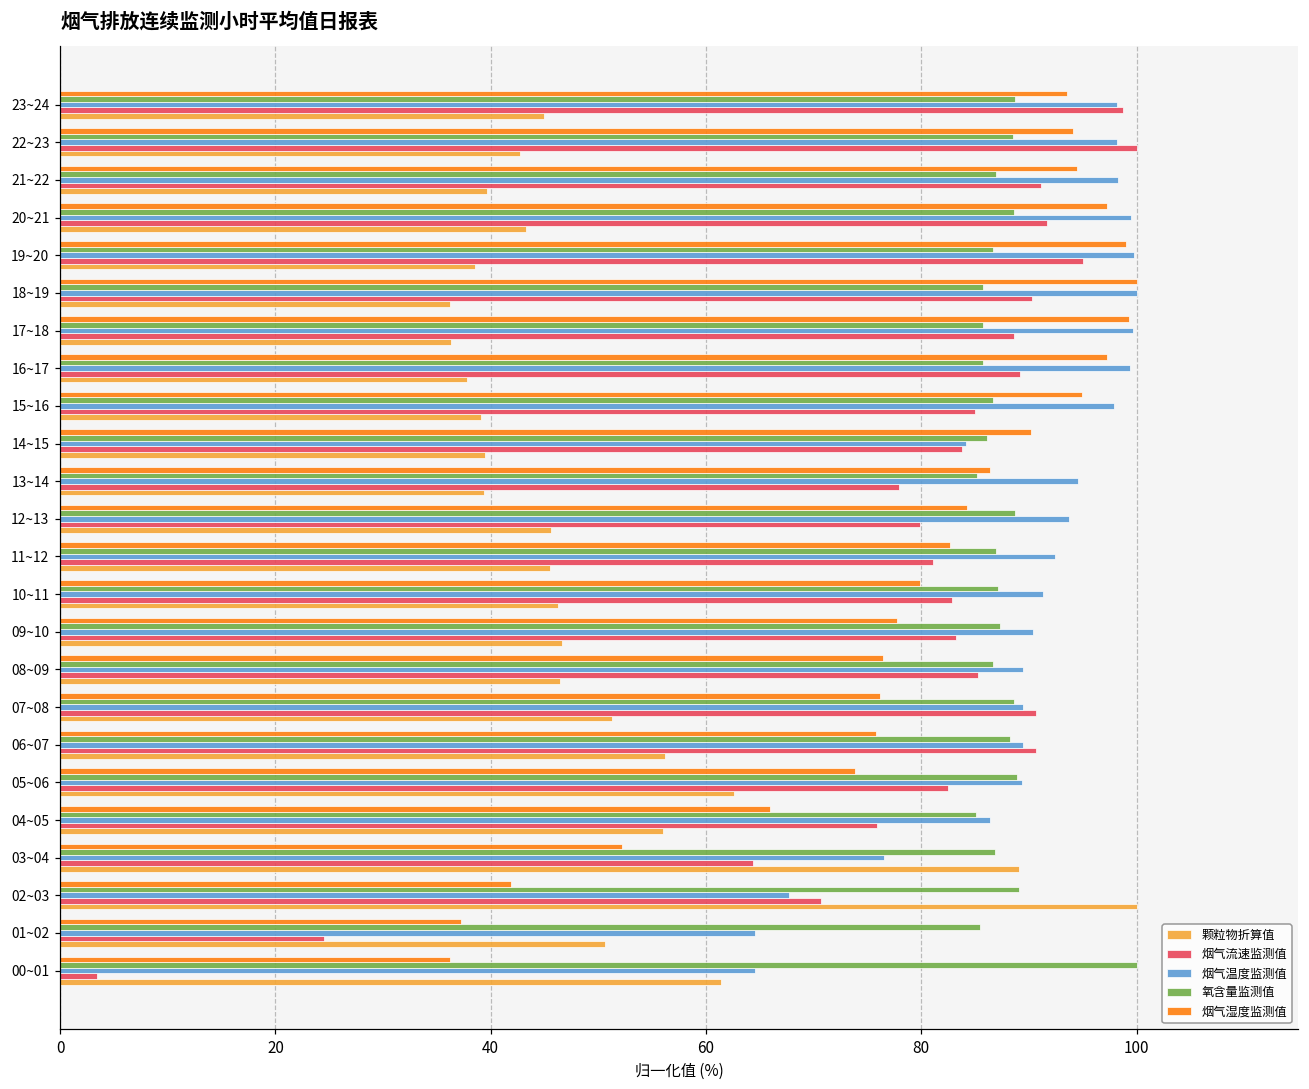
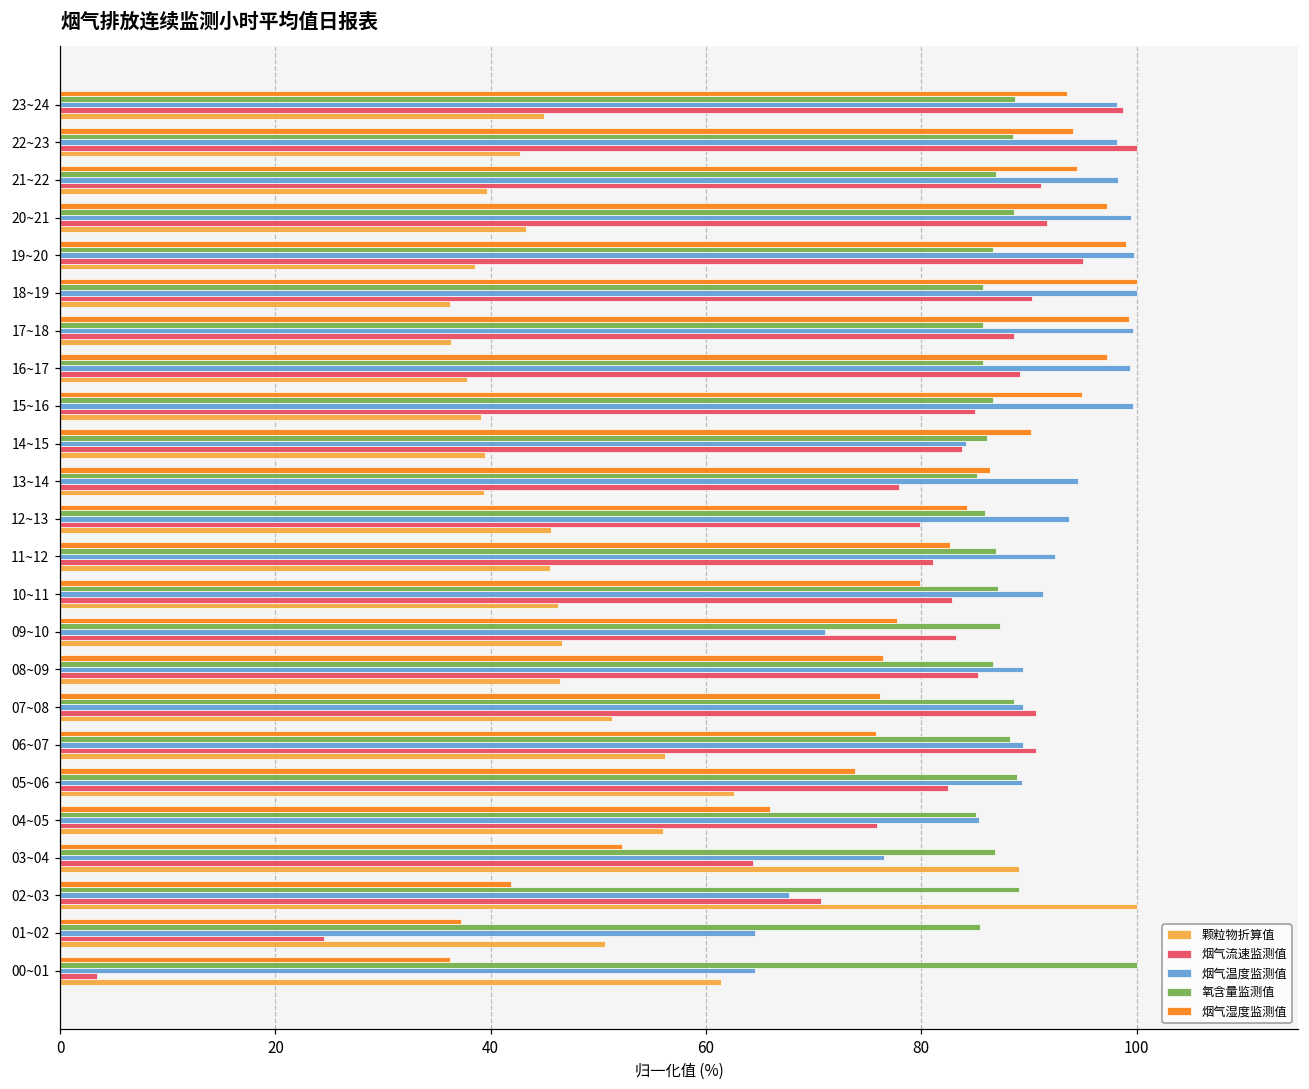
  {
    "烟气流速监测值": {
      "23~24": 99,
      "22~23": 100,
      "21~22": 91,
      "20~21": 92,
      "19~20": 95,
      "18~19": 90,
      "17~18": 89,
      "16~17": 89,
      "15~16": 85,
      "14~15": 84,
      "13~14": 78,
      "12~13": 80,
      "11~12": 81,
      "10~11": 83,
      "09~10": 83,
      "08~09": 85,
      "07~08": 91,
      "06~07": 91,
      "05~06": 83,
      "04~05": 76,
      "03~04": 64,
      "02~03": 71,
      "01~02": 25,
      "00~01": 3
    },
    "烟气温度监测值": {
      "23~24": 98,
      "22~23": 98,
      "21~22": 98,
      "20~21": 99,
      "19~20": 100,
      "18~19": 100,
      "17~18": 100,
      "16~17": 99,
-     "15~16": 98,
+     "15~16": 100,
      "14~15": 84,
      "13~14": 95,
      "12~13": 94,
      "11~12": 92,
      "10~11": 91,
-     "09~10": 90,
+     "09~10": 71,
      "08~09": 89,
      "07~08": 89,
      "06~07": 89,
      "05~06": 89,
-     "04~05": 86,
+     "04~05": 85,
      "03~04": 77,
      "02~03": 68,
      "01~02": 65,
      "00~01": 65
    },
    "氧含量监测值": {
      "23~24": 89,
      "22~23": 88,
      "21~22": 87,
      "20~21": 89,
      "19~20": 87,
      "18~19": 86,
      "17~18": 86,
      "16~17": 86,
      "15~16": 87,
      "14~15": 86,
      "13~14": 85,
-     "12~13": 89,
+     "12~13": 86,
      "11~12": 87,
      "10~11": 87,
      "09~10": 87,
      "08~09": 87,
      "07~08": 89,
      "06~07": 88,
      "05~06": 89,
      "04~05": 85,
      "03~04": 87,
      "02~03": 89,
      "01~02": 85,
      "00~01": 100
    }
  }
